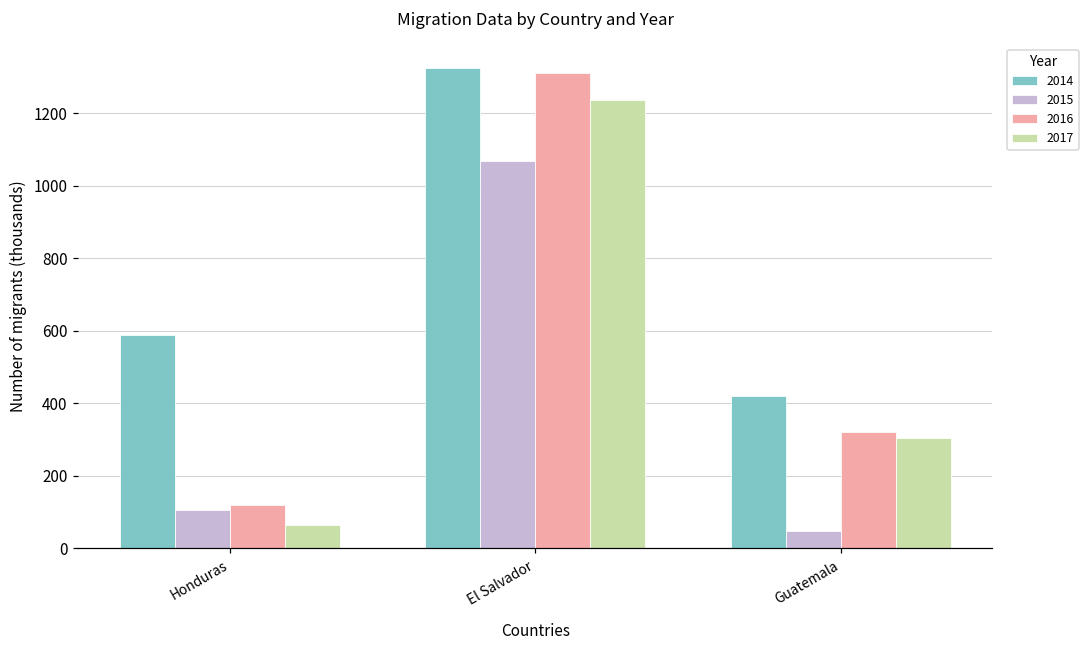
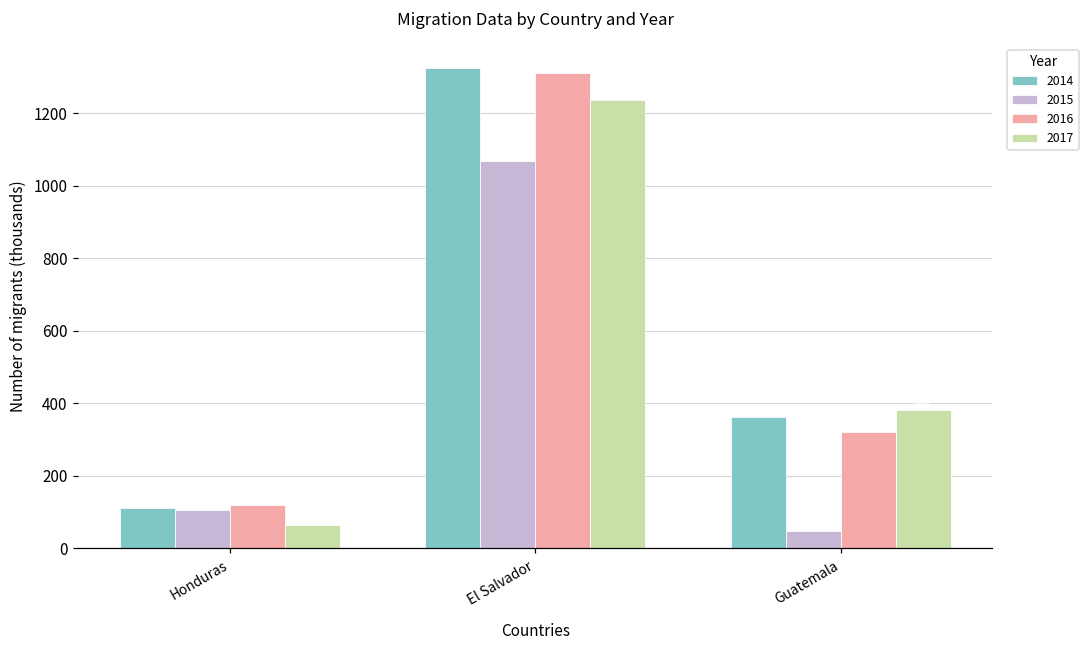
  {
    "2014": {
-     "Honduras": 590,
+     "Honduras": 110,
      "El Salvador": 1330,
-     "Guatemala": 420
+     "Guatemala": 360
    },
    "2015": {
      "Honduras": 110,
      "El Salvador": 1070,
      "Guatemala": 50
    },
    "2016": {
      "Honduras": 120,
      "El Salvador": 1310,
      "Guatemala": 320
    },
    "2017": {
      "Honduras": 70,
      "El Salvador": 1240,
-     "Guatemala": 300
+     "Guatemala": 380
    }
  }
